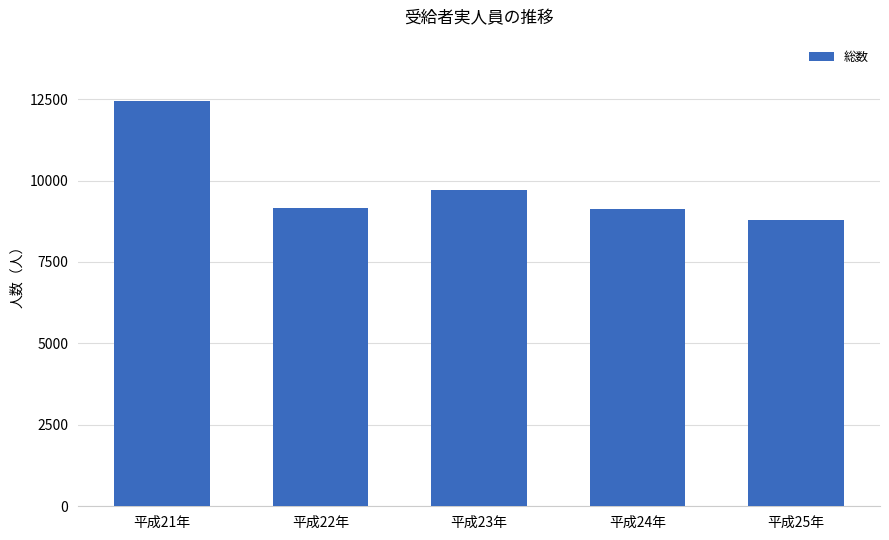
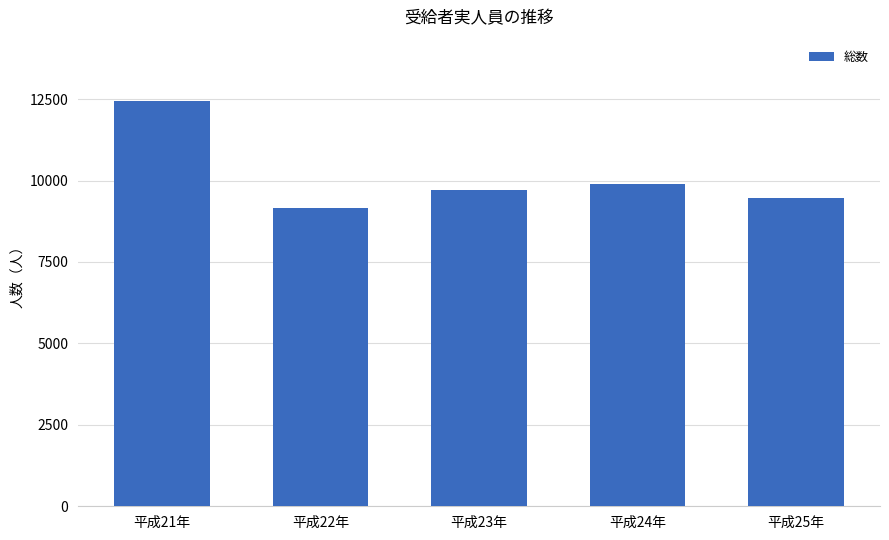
  {
    "平成21年": 12500,
    "平成22年": 9200,
    "平成23年": 9700,
-   "平成24年": 9100,
-   "平成25年": 8800
+   "平成24年": 9900,
+   "平成25年": 9500
  }
